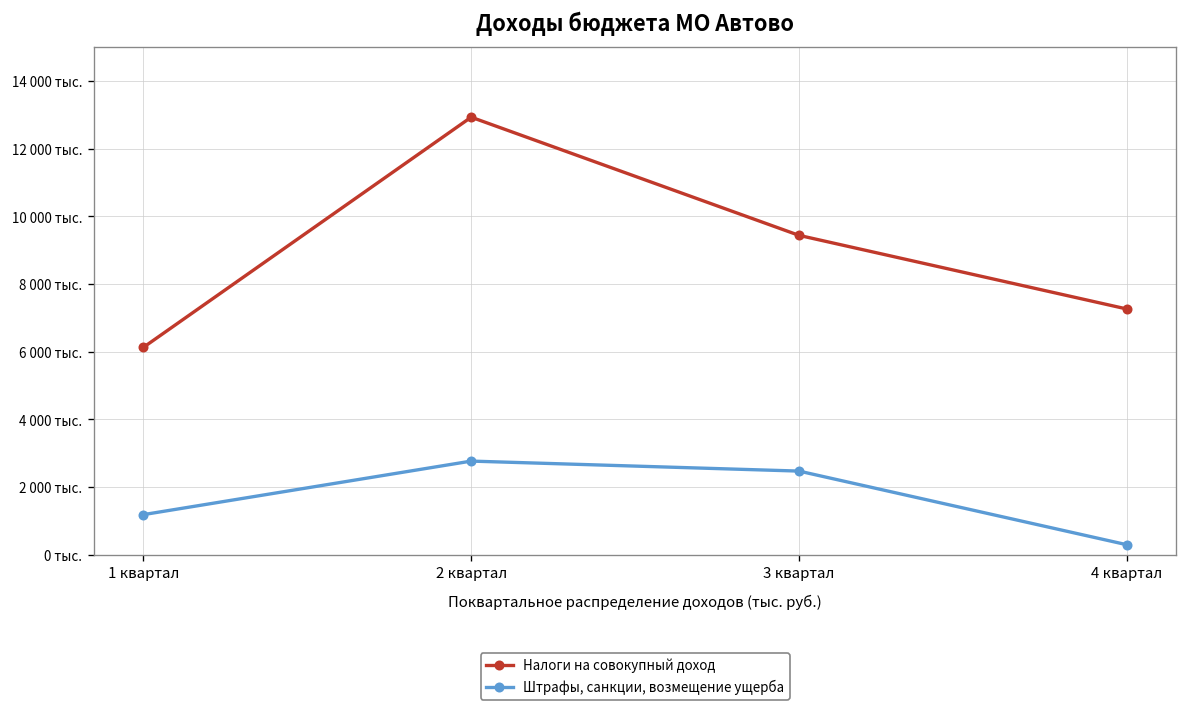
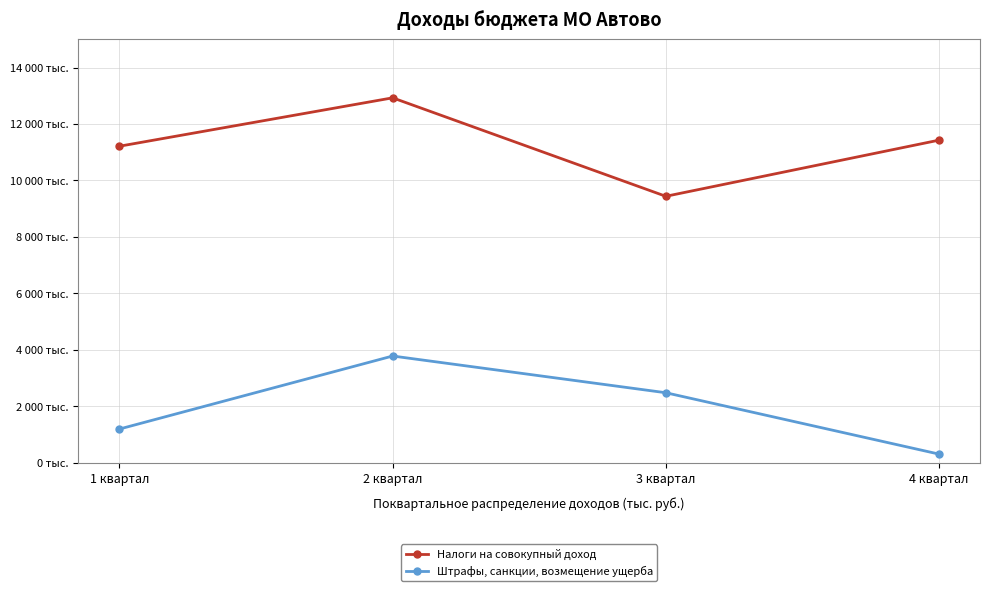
  {
    "Налоги на совокупный доход": {
-     "1 квартал": "6100 тыс.",
+     "1 квартал": "11200 тыс.",
      "2 квартал": "12900 тыс.",
      "3 квартал": "9400 тыс.",
-     "4 квартал": "7300 тыс."
+     "4 квартал": "11400 тыс."
    },
    "Штрафы, санкции, возмещение ущерба": {
      "1 квартал": "1200 тыс.",
-     "2 квартал": "2800 тыс.",
+     "2 квартал": "3800 тыс.",
      "3 квартал": "2500 тыс.",
      "4 квартал": "300 тыс."
    }
  }
